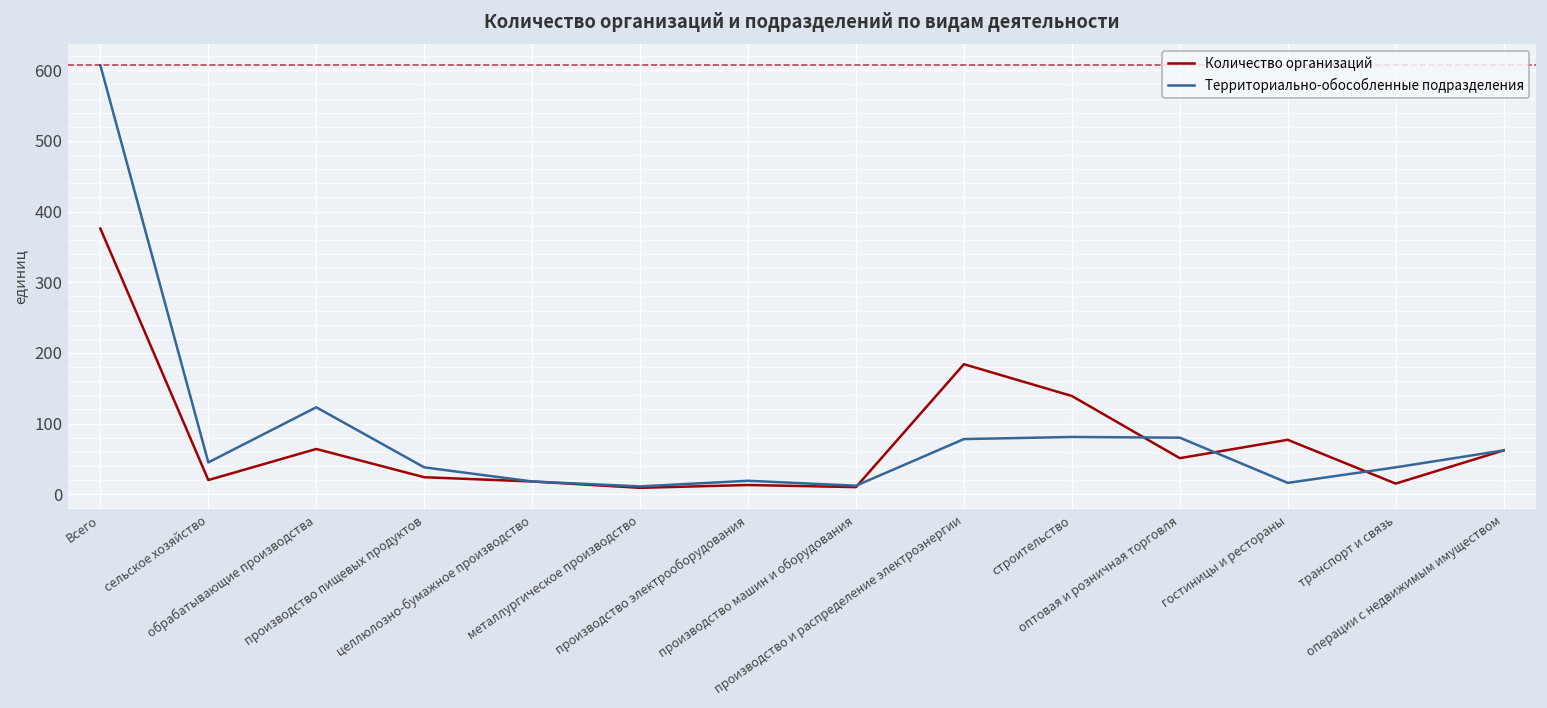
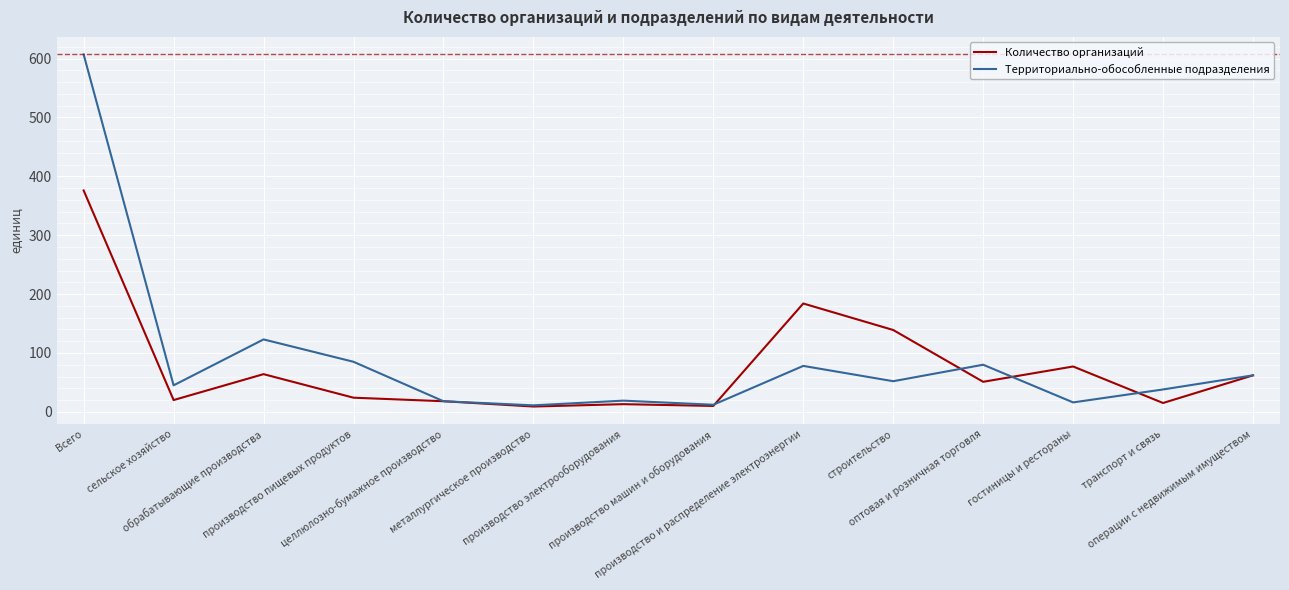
  {
    "Количество организаций": {
      "Всего": 380,
      "сельское хозяйство": 20,
      "обрабатывающие производства": 60,
      "производство пищевых продуктов": 20,
      "производство электрооборудования": 10,
      "производство и распределение электроэнергии": 180,
      "строительство": 140,
      "оптовая и розничная торговля": 50,
      "гостиницы и рестораны": 80,
      "транспорт и связь": 20
    },
    "Территориально-обособленные подразделения": {
      "Всего": 610,
      "сельское хозяйство": 50,
      "обрабатывающие производства": 120,
-     "производство пищевых продуктов": 40,
+     "производство пищевых продуктов": 90,
      "производство электрооборудования": 20,
      "производство и распределение электроэнергии": 80,
-     "строительство": 80,
+     "строительство": 50,
      "оптовая и розничная торговля": 80,
      "гостиницы и рестораны": 20,
      "транспорт и связь": 40
    }
  }
